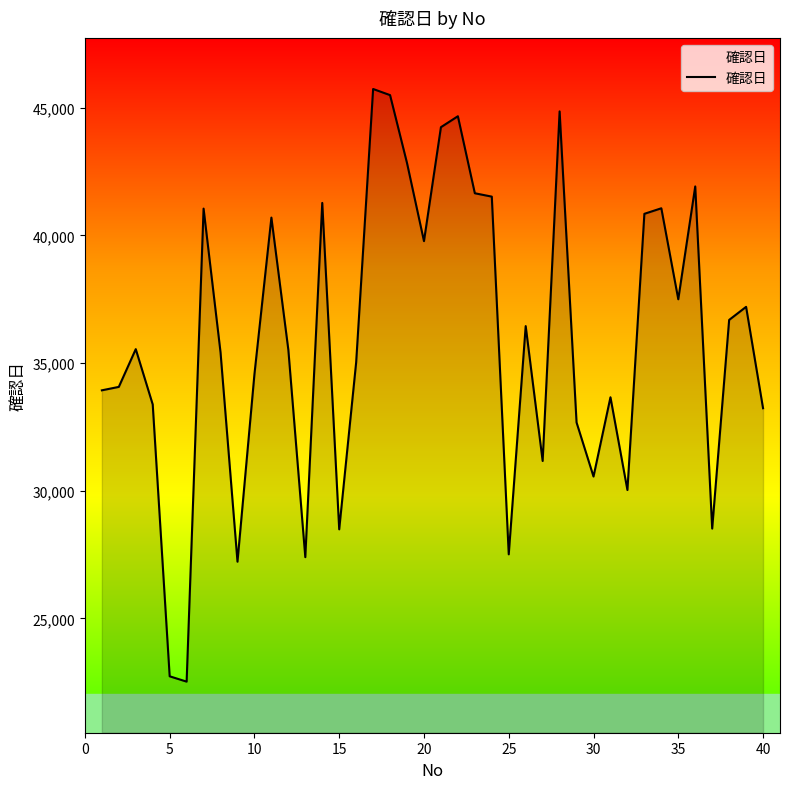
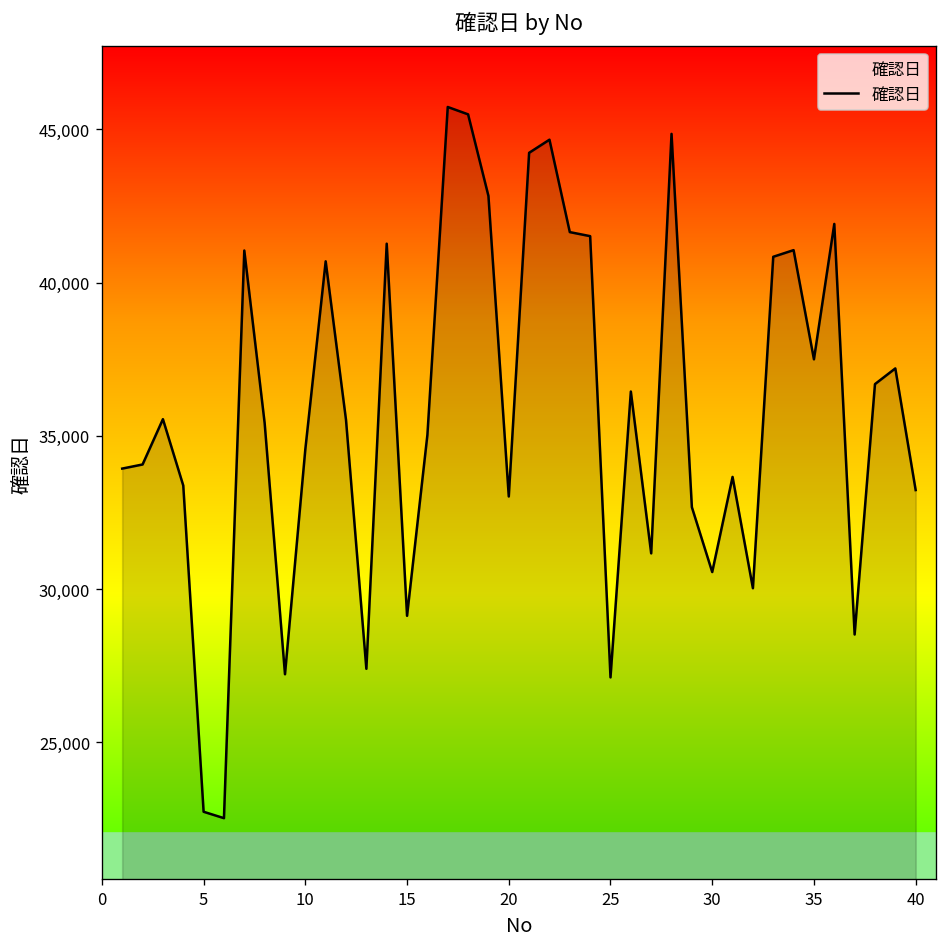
  {
    "5": "22,700",
    "10": "34,600",
-   "15": "28,500",
-   "20": "39,800",
-   "25": "27,500",
+   "15": "29,100",
+   "20": "33,000",
+   "25": "27,100",
    "30": "30,600",
    "35": "37,500",
    "40": "33,200"
  }
